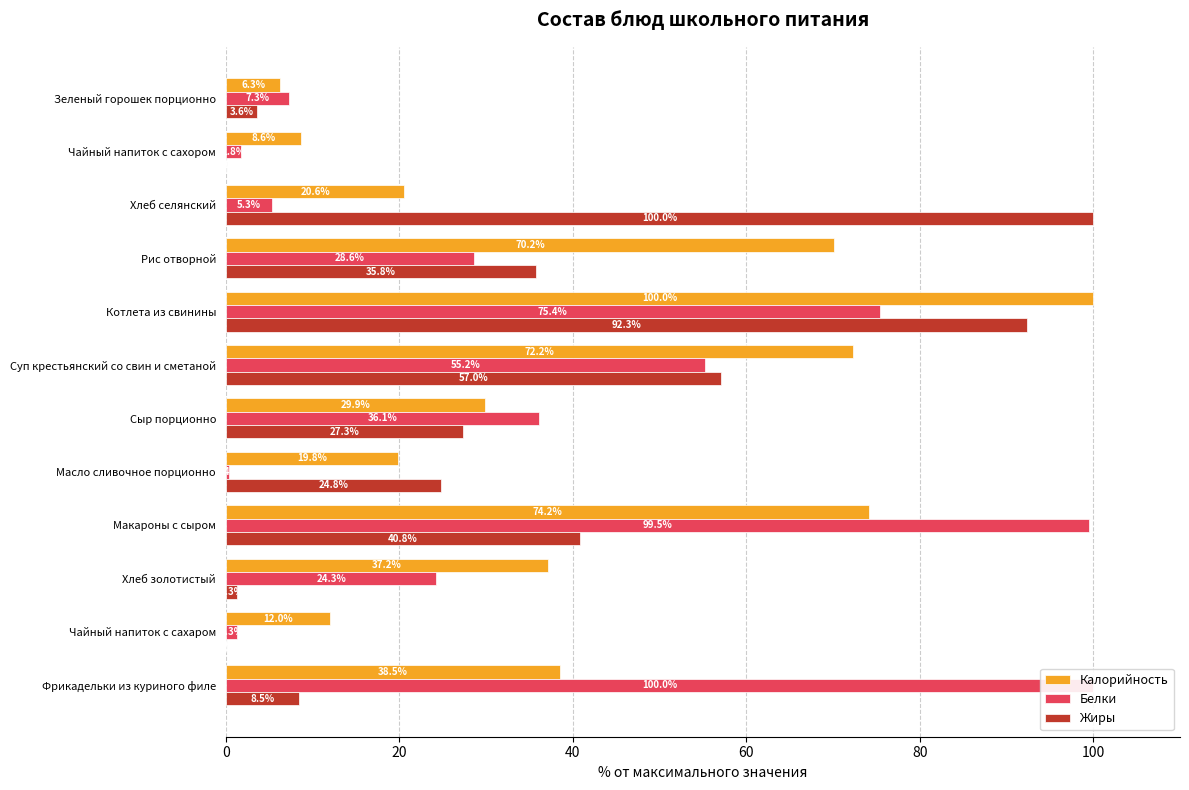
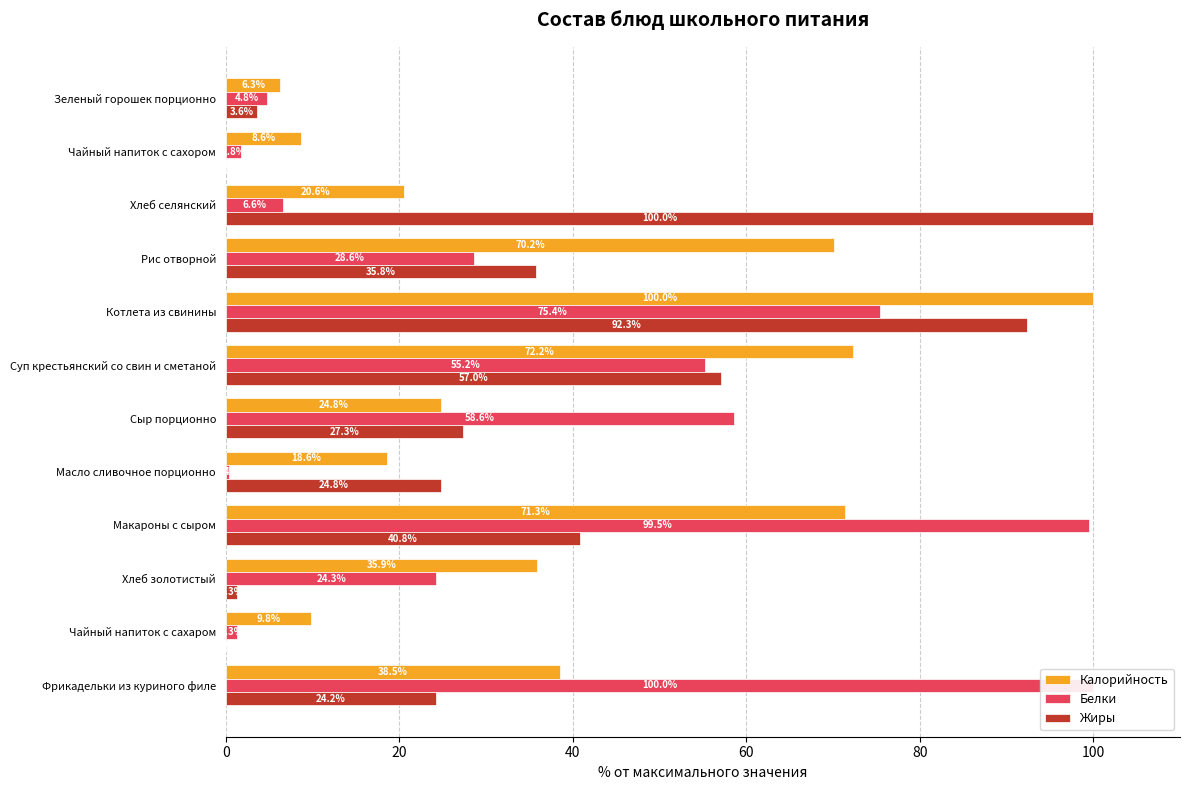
  {
    "Калорийность": {
      "Зеленый горошек порционно": "6.3%",
      "Чайный напиток с сахором": "8.6%",
      "Хлеб селянский": "20.6%",
      "Рис отворной": "70.2%",
      "Котлета из свинины": "100.0%",
      "Суп крестьянский со свин и сметаной": "72.2%",
-     "Сыр порционно": "29.9%",
-     "Масло сливочное порционно": "19.8%",
-     "Макароны с сыром": "74.2%",
-     "Хлеб золотистый": "37.2%",
-     "Чайный напиток с сахаром": "12.0%",
+     "Сыр порционно": "24.8%",
+     "Масло сливочное порционно": "18.6%",
+     "Макароны с сыром": "71.3%",
+     "Хлеб золотистый": "35.9%",
+     "Чайный напиток с сахаром": "9.8%",
      "Фрикадельки из куриного филе": "38.5%"
    },
    "Белки": {
-     "Зеленый горошек порционно": "7.3%",
+     "Зеленый горошек порционно": "4.8%",
      "Чайный напиток с сахором": "1.8%",
-     "Хлеб селянский": "5.3%",
+     "Хлеб селянский": "6.6%",
      "Рис отворной": "28.6%",
      "Котлета из свинины": "75.4%",
      "Суп крестьянский со свин и сметаной": "55.2%",
-     "Сыр порционно": "36.1%",
+     "Сыр порционно": "58.6%",
      "Макароны с сыром": "99.5%",
      "Хлеб золотистый": "24.3%"
    },
    "Жиры": {
      "Зеленый горошек порционно": "3.6%",
      "Хлеб селянский": "100.0%",
      "Рис отворной": "35.8%",
      "Котлета из свинины": "92.3%",
      "Суп крестьянский со свин и сметаной": "57.0%",
      "Сыр порционно": "27.3%",
      "Масло сливочное порционно": "24.8%",
      "Макароны с сыром": "40.8%",
-     "Фрикадельки из куриного филе": "8.5%"
+     "Фрикадельки из куриного филе": "24.2%"
    }
  }
